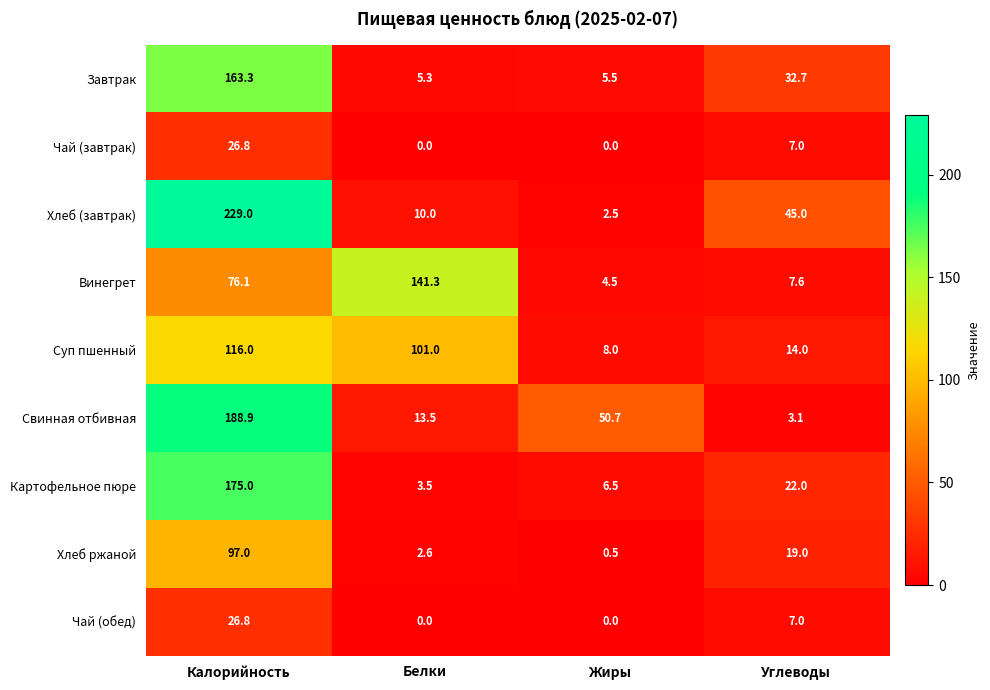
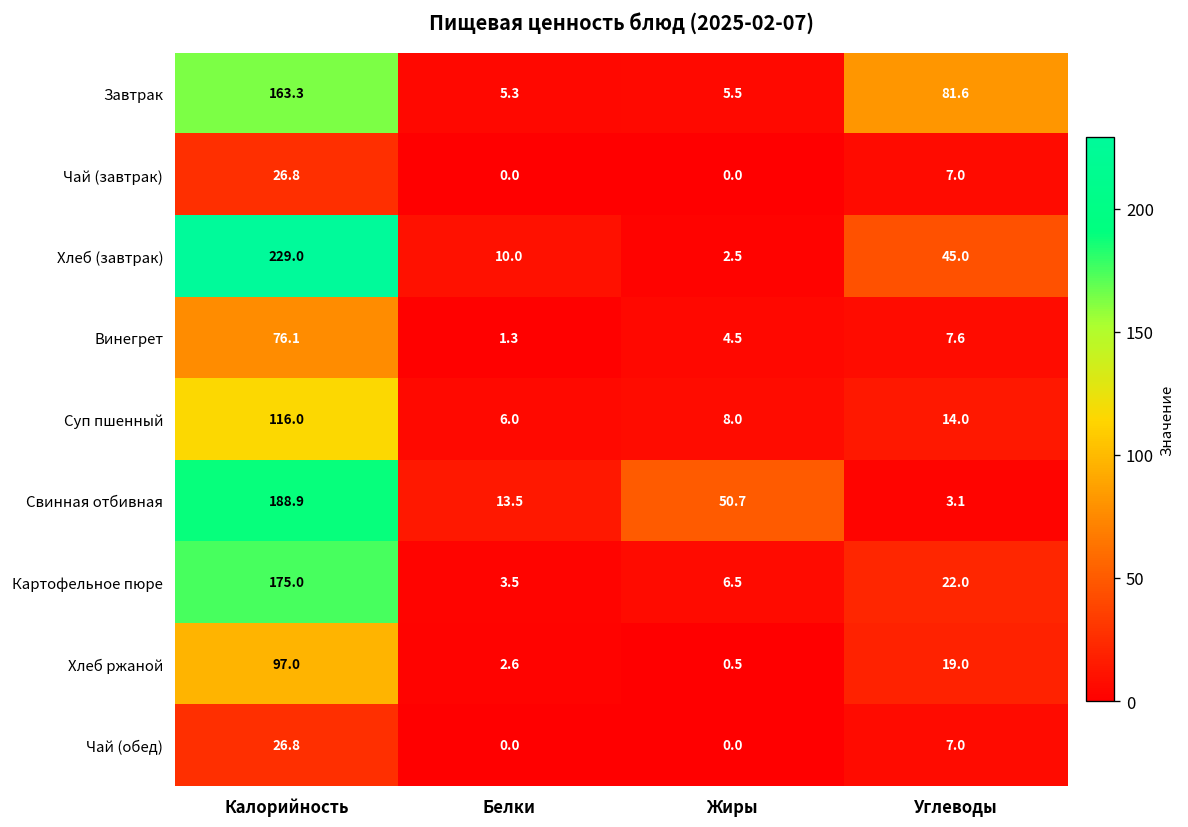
  {
    "Завтрак": {
      "Калорийность": 163.3,
      "Белки": 5.3,
      "Жиры": 5.5,
-     "Углеводы": 32.7
+     "Углеводы": 81.6
    },
    "Чай (завтрак)": {
      "Калорийность": 26.8,
      "Белки": 0.0,
      "Жиры": 0.0,
      "Углеводы": 7.0
    },
    "Хлеб (завтрак)": {
      "Калорийность": 229.0,
      "Белки": 10.0,
      "Жиры": 2.5,
      "Углеводы": 45.0
    },
    "Винегрет": {
      "Калорийность": 76.1,
-     "Белки": 141.3,
+     "Белки": 1.3,
      "Жиры": 4.5,
      "Углеводы": 7.6
    },
    "Суп пшенный": {
      "Калорийность": 116.0,
-     "Белки": 101.0,
+     "Белки": 6.0,
      "Жиры": 8.0,
      "Углеводы": 14.0
    },
    "Свинная отбивная": {
      "Калорийность": 188.9,
      "Белки": 13.5,
      "Жиры": 50.7,
      "Углеводы": 3.1
    },
    "Картофельное пюре": {
      "Калорийность": 175.0,
      "Белки": 3.5,
      "Жиры": 6.5,
      "Углеводы": 22.0
    },
    "Хлеб ржаной": {
      "Калорийность": 97.0,
      "Белки": 2.6,
      "Жиры": 0.5,
      "Углеводы": 19.0
    },
    "Чай (обед)": {
      "Калорийность": 26.8,
      "Белки": 0.0,
      "Жиры": 0.0,
      "Углеводы": 7.0
    }
  }
